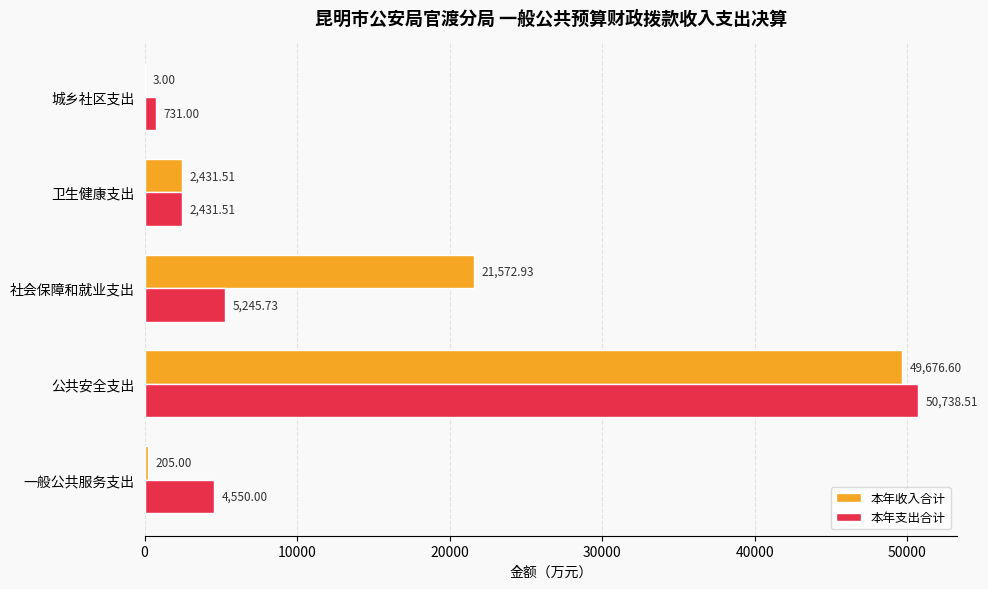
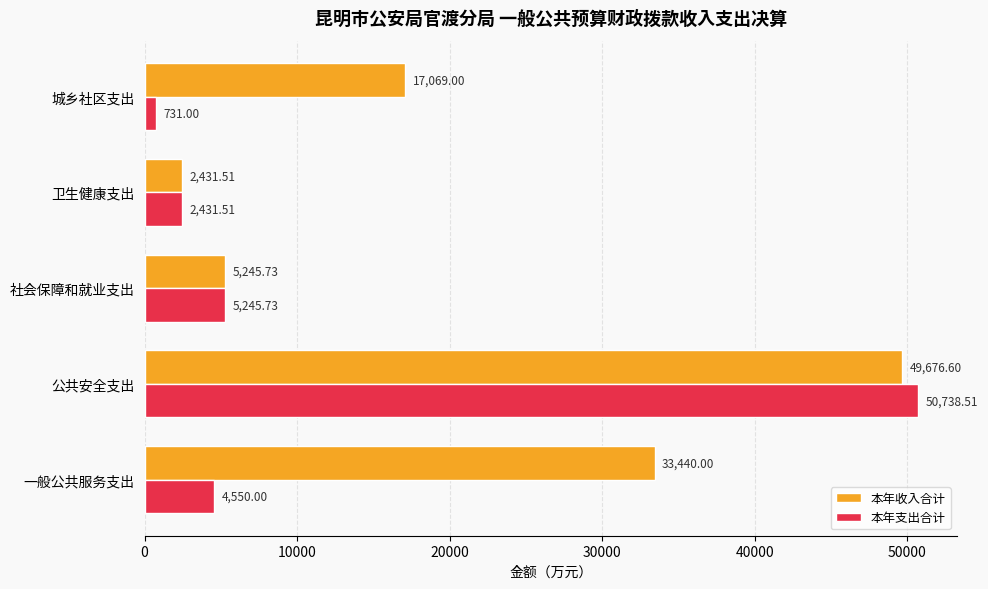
  {
    "本年收入合计": {
-     "城乡社区支出": "3.00",
+     "城乡社区支出": "17,069.00",
      "卫生健康支出": "2,431.51",
-     "社会保障和就业支出": "21,572.93",
+     "社会保障和就业支出": "5,245.73",
      "公共安全支出": "49,676.60",
-     "一般公共服务支出": "205.00"
+     "一般公共服务支出": "33,440.00"
    },
    "本年支出合计": {
      "城乡社区支出": "731.00",
      "卫生健康支出": "2,431.51",
      "社会保障和就业支出": "5,245.73",
      "公共安全支出": "50,738.51",
      "一般公共服务支出": "4,550.00"
    }
  }
